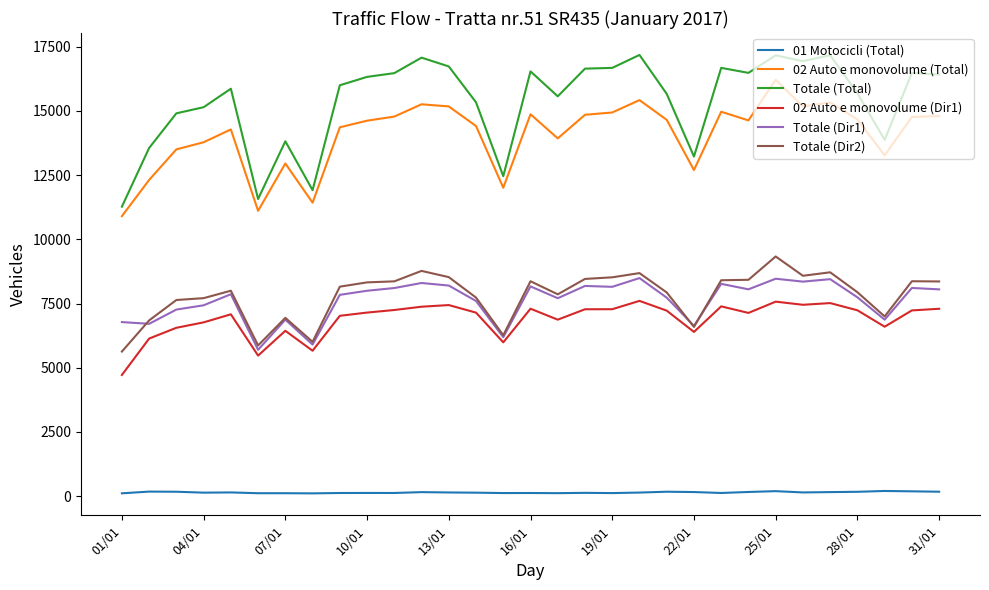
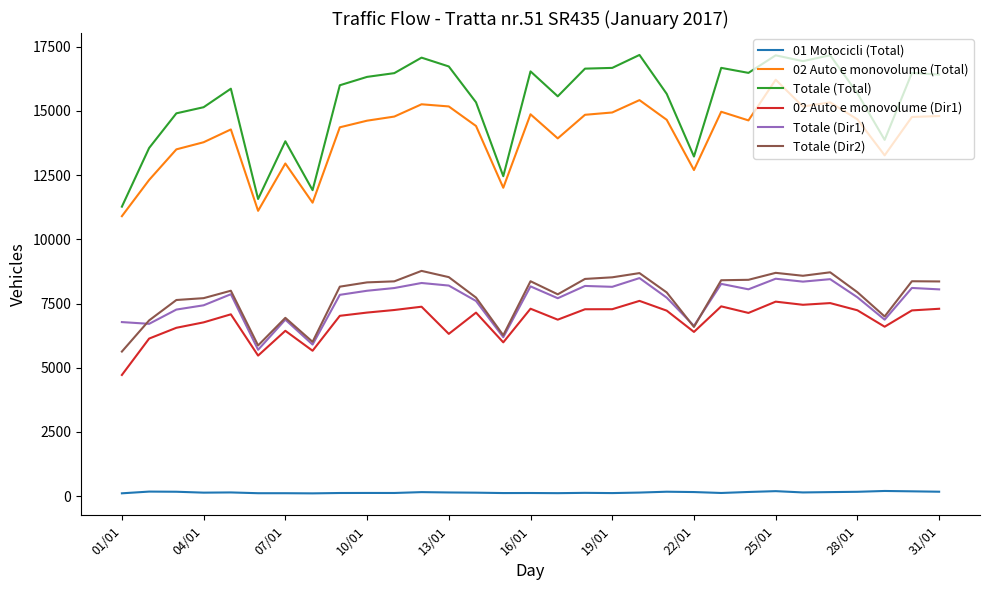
  {
    "01 Motocicli (Total)": {
      "01/01": 100,
      "04/01": 100,
      "07/01": 100,
      "10/01": 100,
      "13/01": 100,
      "16/01": 100,
      "19/01": 100,
      "22/01": 200,
      "25/01": 200,
      "28/01": 200,
      "31/01": 200
    },
    "02 Auto e monovolume (Total)": {
      "01/01": 10900,
      "04/01": 13800,
      "07/01": 12900,
      "10/01": 14600,
      "13/01": 15200,
      "16/01": 14900,
      "19/01": 14900,
      "22/01": 12700
    },
    "Totale (Total)": {
      "01/01": 11300,
      "04/01": 15100,
      "07/01": 13800,
      "10/01": 16300,
      "13/01": 16700,
      "16/01": 16500,
      "19/01": 16700,
      "22/01": 13200
    },
    "02 Auto e monovolume (Dir1)": {
      "01/01": 4700,
      "04/01": 6800,
      "07/01": 6400,
      "10/01": 7100,
-     "13/01": 7400,
+     "13/01": 6300,
      "16/01": 7300,
      "19/01": 7300,
      "22/01": 6400,
      "25/01": 7600,
      "28/01": 7200,
      "31/01": 7300
    },
    "Totale (Dir1)": {
      "01/01": 6800,
      "04/01": 7400,
      "10/01": 8000,
      "13/01": 8200,
      "16/01": 8200,
      "19/01": 8100,
      "25/01": 8500,
      "28/01": 7700,
      "31/01": 8100
    },
    "Totale (Dir2)": {
      "01/01": 5600,
      "04/01": 7700,
      "10/01": 8300,
      "13/01": 8500,
      "16/01": 8400,
      "19/01": 8500,
-     "25/01": 9300,
+     "25/01": 8700,
      "28/01": 7900,
      "31/01": 8400
    }
  }
